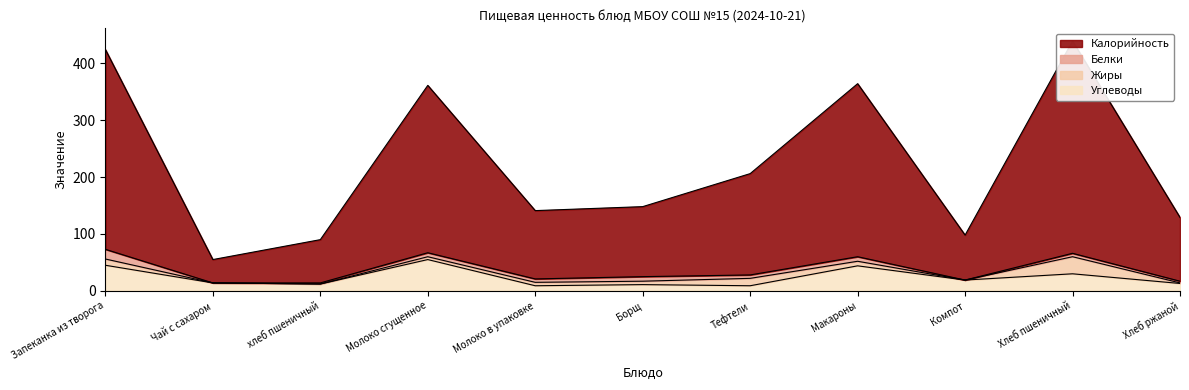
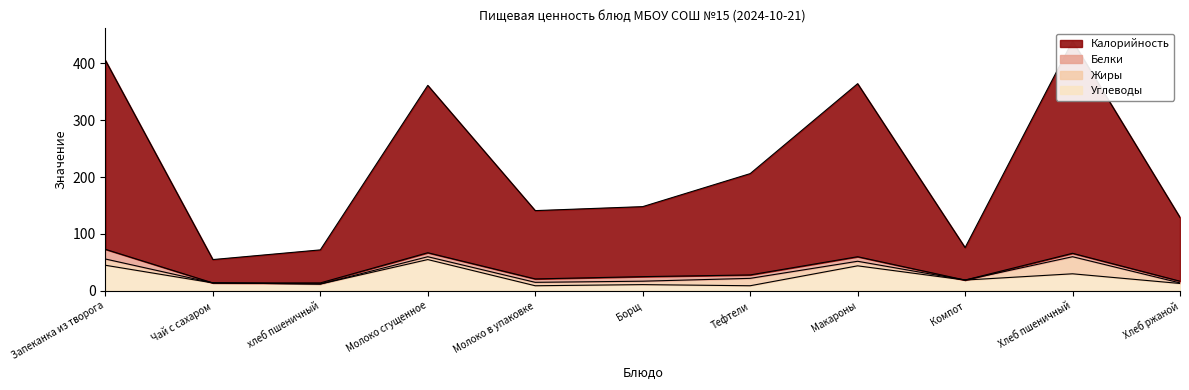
  {
    "Калорийность": {
-     "Запеканка из творога": 350,
+     "Запеканка из творога": 330,
      "Чай с сахаром": 40,
-     "хлеб пшеничный": 80,
+     "хлеб пшеничный": 60,
      "Молоко сгущенное": 290,
      "Молоко в упаковке": 120,
      "Борщ": 120,
      "Тефтели": 180,
      "Макароны": 300,
-     "Компот": 80,
+     "Компот": 60,
      "Хлеб ржаной": 110
    }
  }
